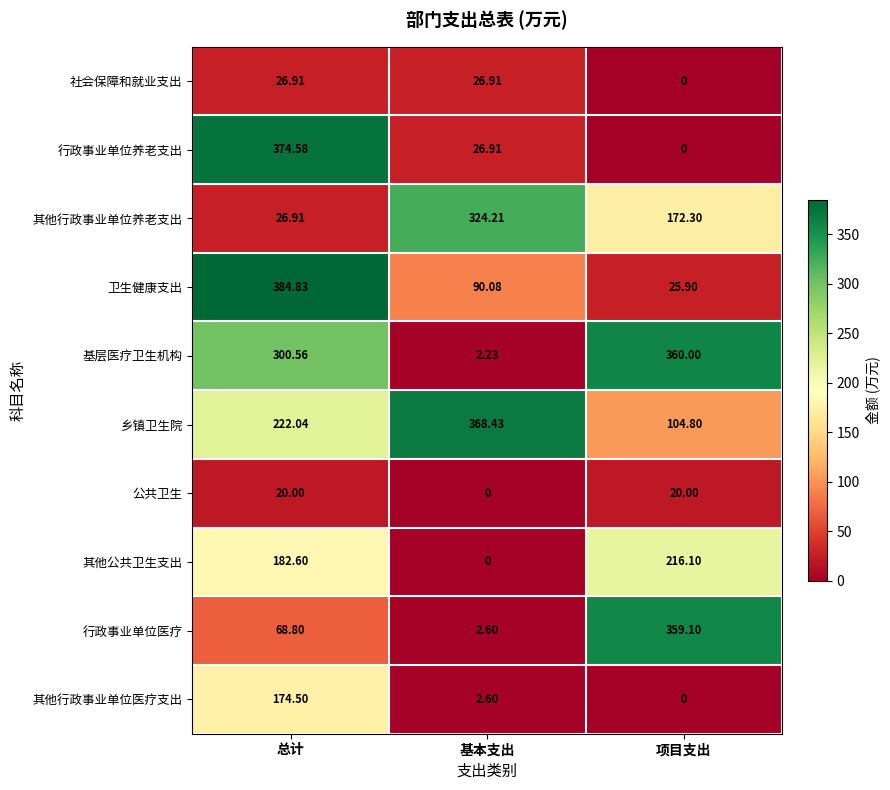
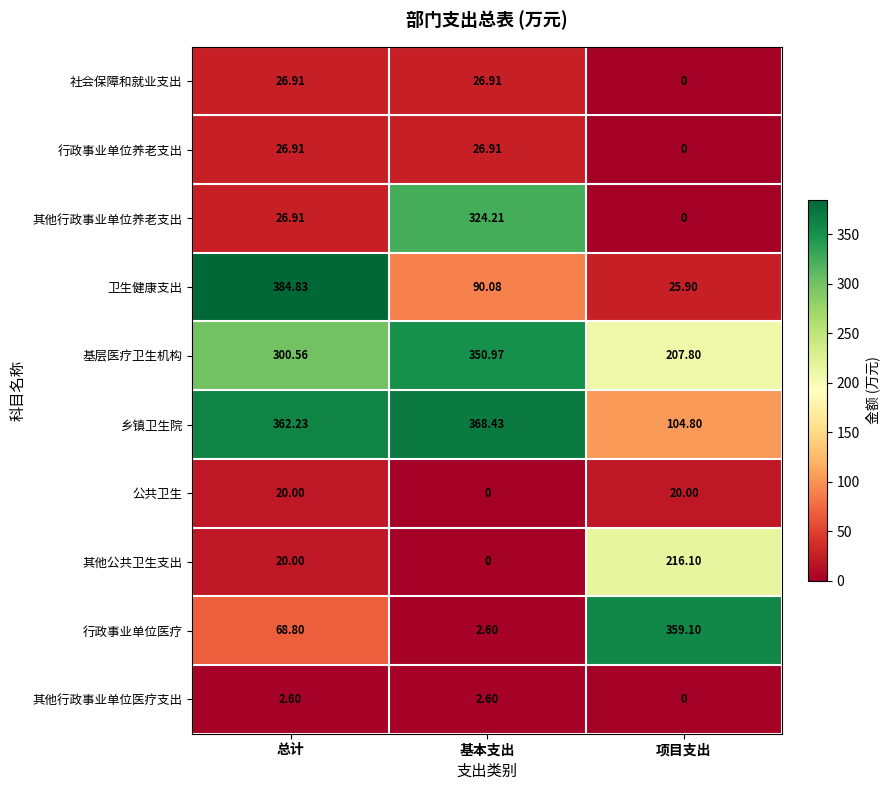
  {
    "社会保障和就业支出": {
      "总计": 26.91,
      "基本支出": 26.91,
      "项目支出": 0
    },
    "行政事业单位养老支出": {
-     "总计": 374.58,
+     "总计": 26.91,
      "基本支出": 26.91,
      "项目支出": 0
    },
    "其他行政事业单位养老支出": {
      "总计": 26.91,
      "基本支出": 324.21,
-     "项目支出": 172.30
+     "项目支出": 0
    },
    "卫生健康支出": {
      "总计": 384.83,
      "基本支出": 90.08,
      "项目支出": 25.90
    },
    "基层医疗卫生机构": {
      "总计": 300.56,
-     "基本支出": 2.23,
-     "项目支出": 360.00
+     "基本支出": 350.97,
+     "项目支出": 207.80
    },
    "乡镇卫生院": {
-     "总计": 222.04,
+     "总计": 362.23,
      "基本支出": 368.43,
      "项目支出": 104.80
    },
    "公共卫生": {
      "总计": 20.00,
      "基本支出": 0,
      "项目支出": 20.00
    },
    "其他公共卫生支出": {
-     "总计": 182.60,
+     "总计": 20.00,
      "基本支出": 0,
      "项目支出": 216.10
    },
    "行政事业单位医疗": {
      "总计": 68.80,
      "基本支出": 2.60,
      "项目支出": 359.10
    },
    "其他行政事业单位医疗支出": {
-     "总计": 174.50,
+     "总计": 2.60,
      "基本支出": 2.60,
      "项目支出": 0
    }
  }
